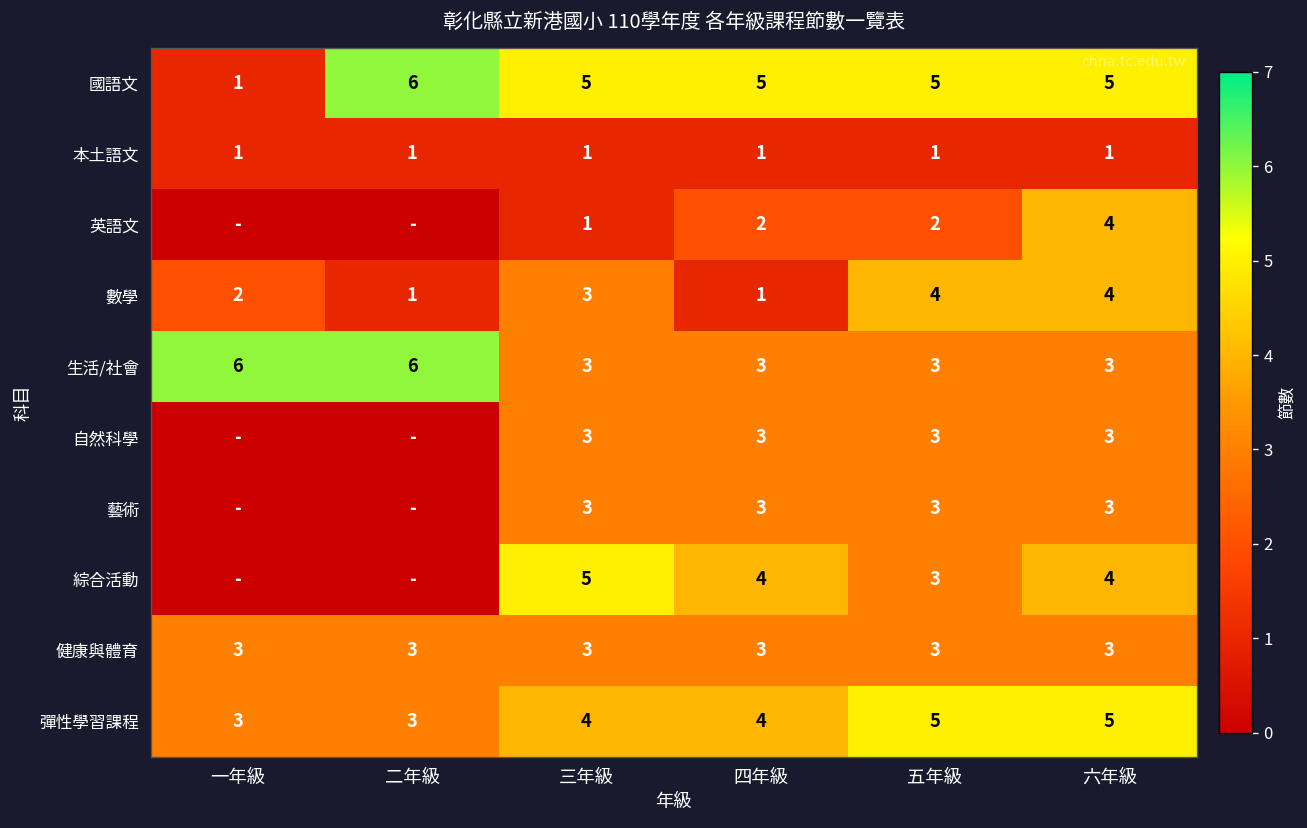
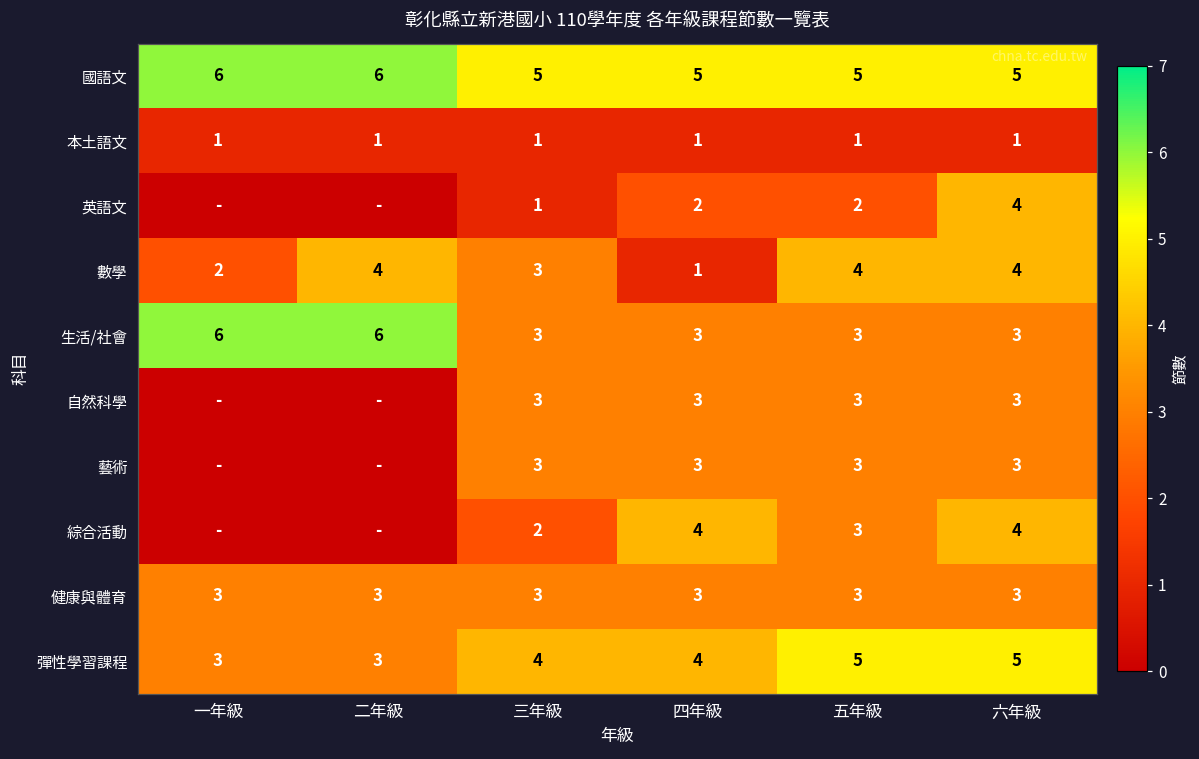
  {
    "國語文": {
-     "一年級": 1,
+     "一年級": 6,
      "二年級": 6,
      "三年級": 5,
      "四年級": 5,
      "五年級": 5
    },
    "本土語文": {
      "一年級": 1,
      "二年級": 1,
      "三年級": 1,
      "四年級": 1,
      "五年級": 1,
      "六年級": 1
    },
    "英語文": {
      "三年級": 1,
      "四年級": 2,
      "五年級": 2,
      "六年級": 4
    },
    "數學": {
      "一年級": 2,
-     "二年級": 1,
+     "二年級": 4,
      "三年級": 3,
      "四年級": 1,
      "五年級": 4,
      "六年級": 4
    },
    "生活/社會": {
      "一年級": 6,
      "二年級": 6,
      "三年級": 3,
      "四年級": 3,
      "五年級": 3,
      "六年級": 3
    },
    "自然科學": {
      "三年級": 3,
      "四年級": 3,
      "五年級": 3,
      "六年級": 3
    },
    "藝術": {
      "三年級": 3,
      "四年級": 3,
      "五年級": 3,
      "六年級": 3
    },
    "綜合活動": {
-     "三年級": 5,
+     "三年級": 2,
      "四年級": 4,
      "五年級": 3,
      "六年級": 4
    },
    "健康與體育": {
      "一年級": 3,
      "二年級": 3,
      "三年級": 3,
      "四年級": 3,
      "五年級": 3,
      "六年級": 3
    },
    "彈性學習課程": {
      "一年級": 3,
      "二年級": 3,
      "三年級": 4,
      "四年級": 4,
      "五年級": 5,
      "六年級": 5
    }
  }
